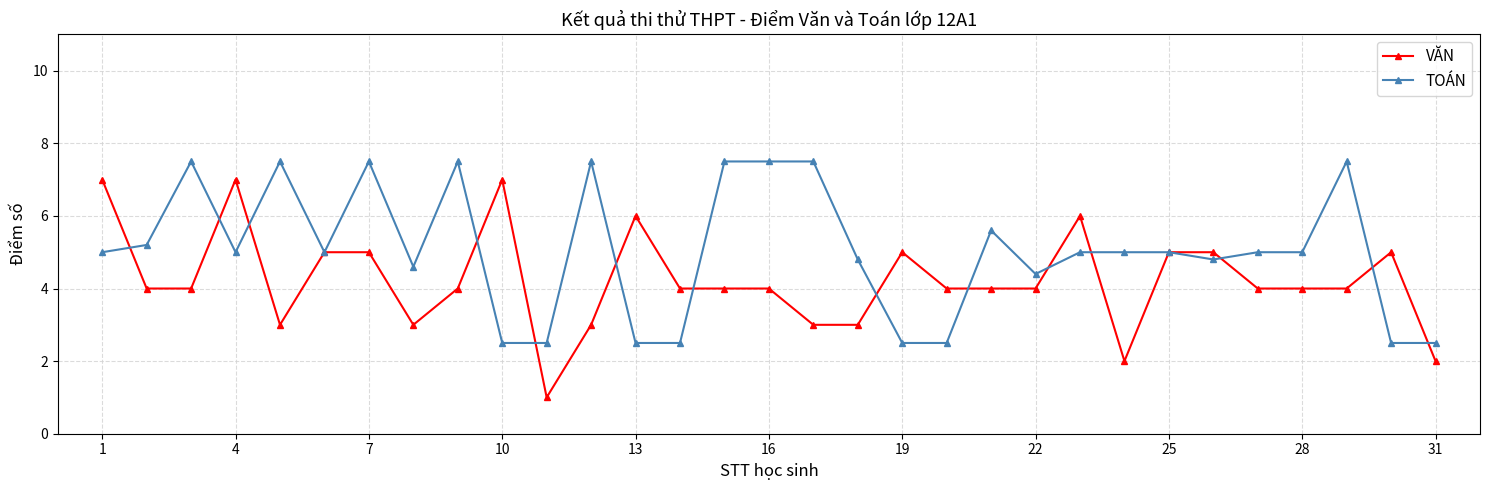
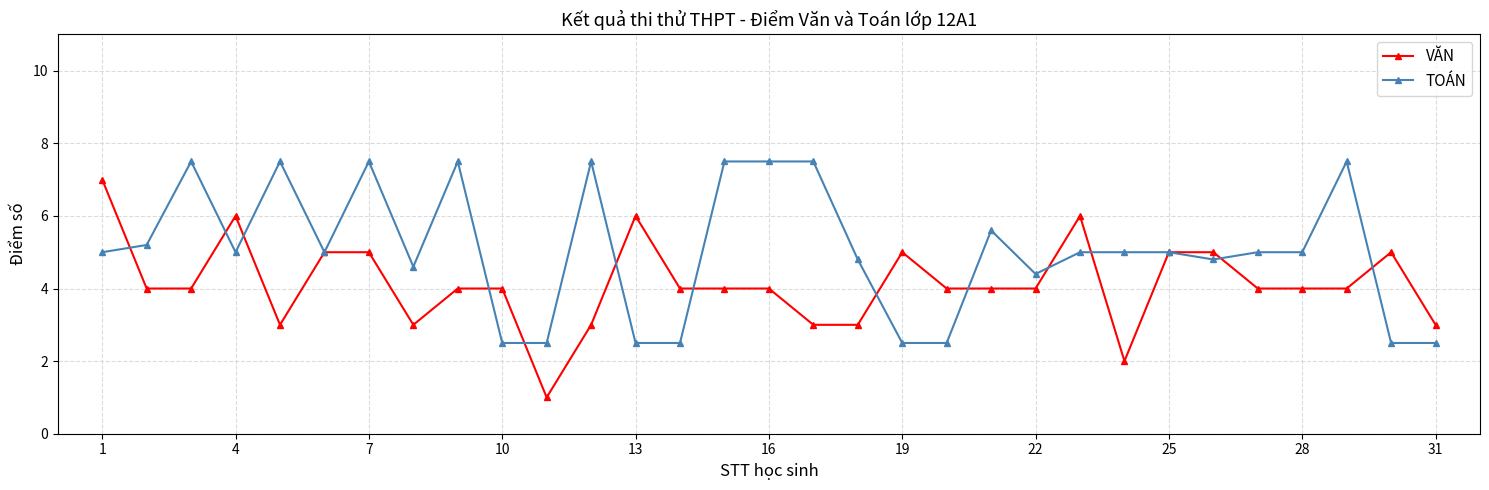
  {
    "VĂN": {
      "1": 7,
-     "4": 7,
+     "4": 6,
      "7": 5,
-     "10": 7,
+     "10": 4,
      "13": 6,
      "16": 4,
      "19": 5,
      "22": 4,
      "28": 4,
-     "31": 2
+     "31": 3
    },
    "TOÁN": {
      "1": 5,
      "4": 5,
      "7": 7.5,
      "10": 2.5,
      "13": 2.5,
      "16": 7.5,
      "19": 2.5,
      "22": 4.4,
      "28": 5,
      "31": 2.5
    }
  }
